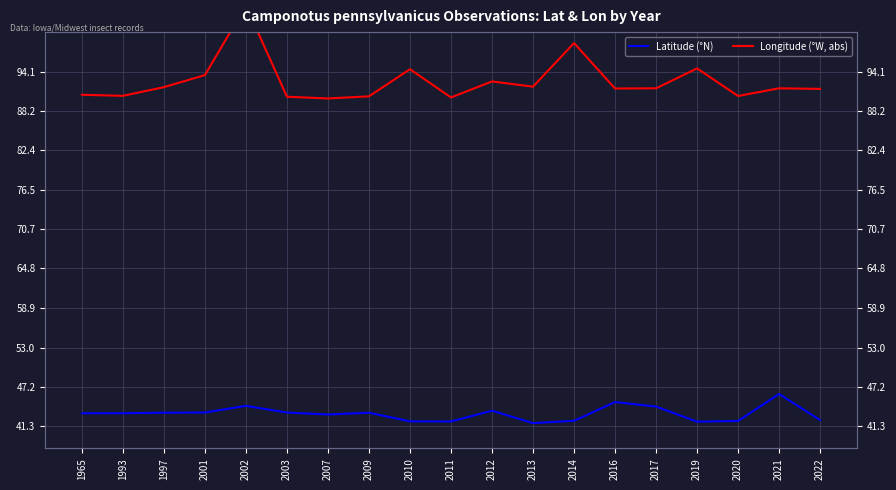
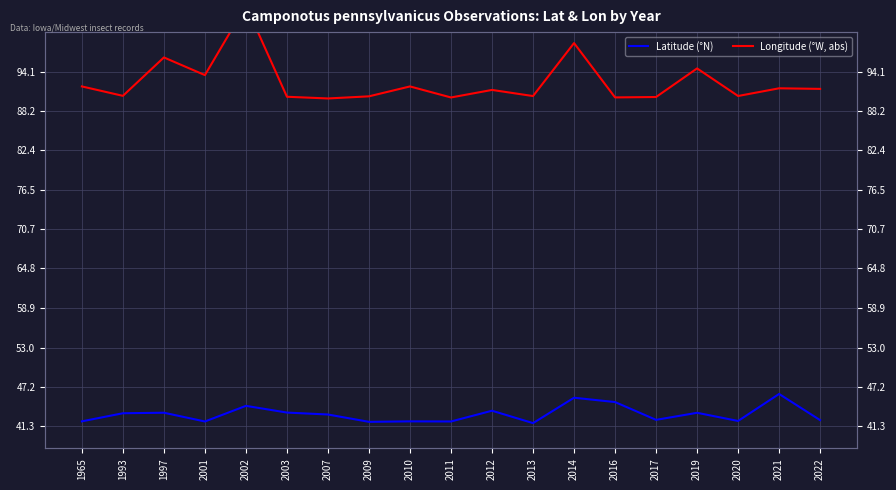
  {
    "Latitude (°N)": {
-     "1965": 43,
+     "1965": 42,
      "1993": 43,
      "1997": 43,
-     "2001": 43,
+     "2001": 42,
      "2002": 44,
      "2003": 43,
      "2007": 43,
-     "2009": 43,
+     "2009": 42,
      "2010": 42,
      "2011": 42,
      "2012": 44,
      "2013": 42,
-     "2014": 42,
+     "2014": 46,
      "2016": 45,
-     "2017": 44,
-     "2019": 42,
+     "2017": 42,
+     "2019": 43,
      "2020": 42,
      "2021": 46,
      "2022": 42
    },
    "Longitude (°W, abs)": {
-     "1965": 91,
+     "1965": 92,
      "1993": 91,
-     "1997": 92,
+     "1997": 96,
      "2001": 94,
      "2003": 90,
      "2007": 90,
      "2009": 90,
-     "2010": 94,
+     "2010": 92,
      "2011": 90,
-     "2012": 93,
-     "2013": 92,
+     "2012": 91,
+     "2013": 90,
      "2014": 98,
-     "2016": 92,
-     "2017": 92,
+     "2016": 90,
+     "2017": 90,
      "2019": 95,
      "2020": 90,
      "2021": 92,
      "2022": 92
    }
  }
